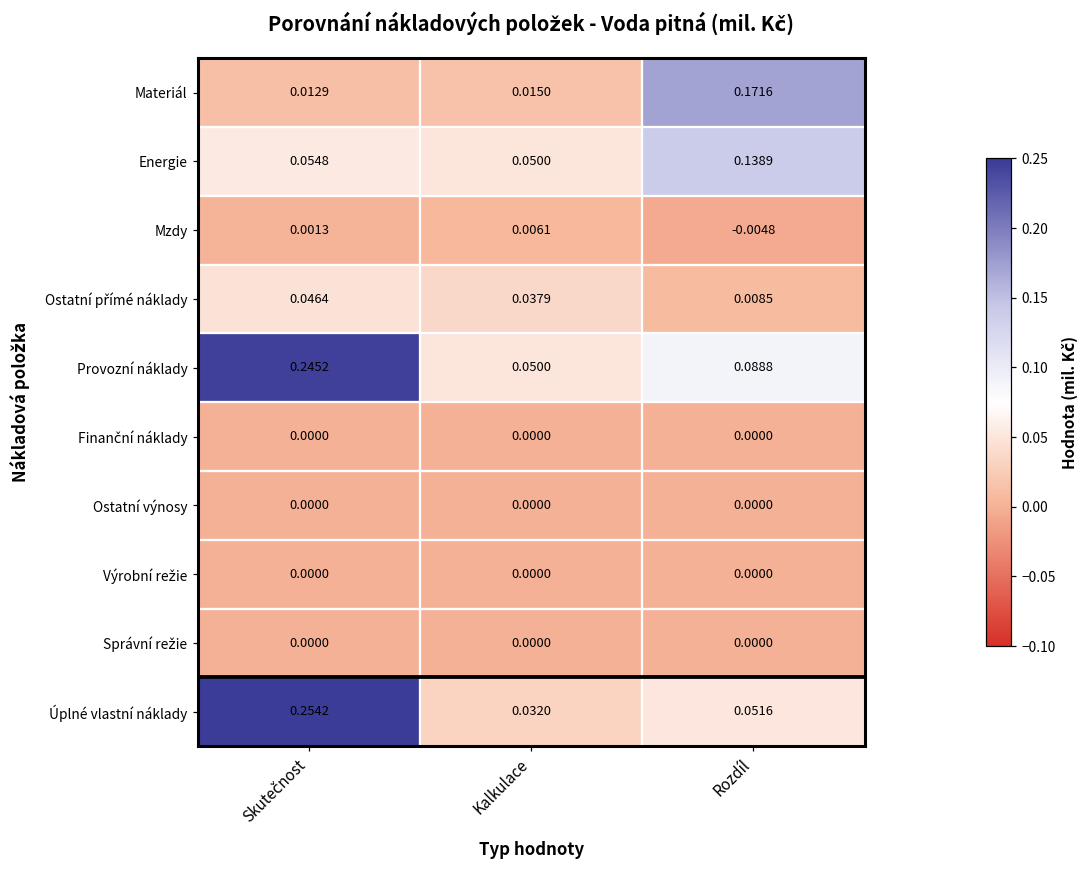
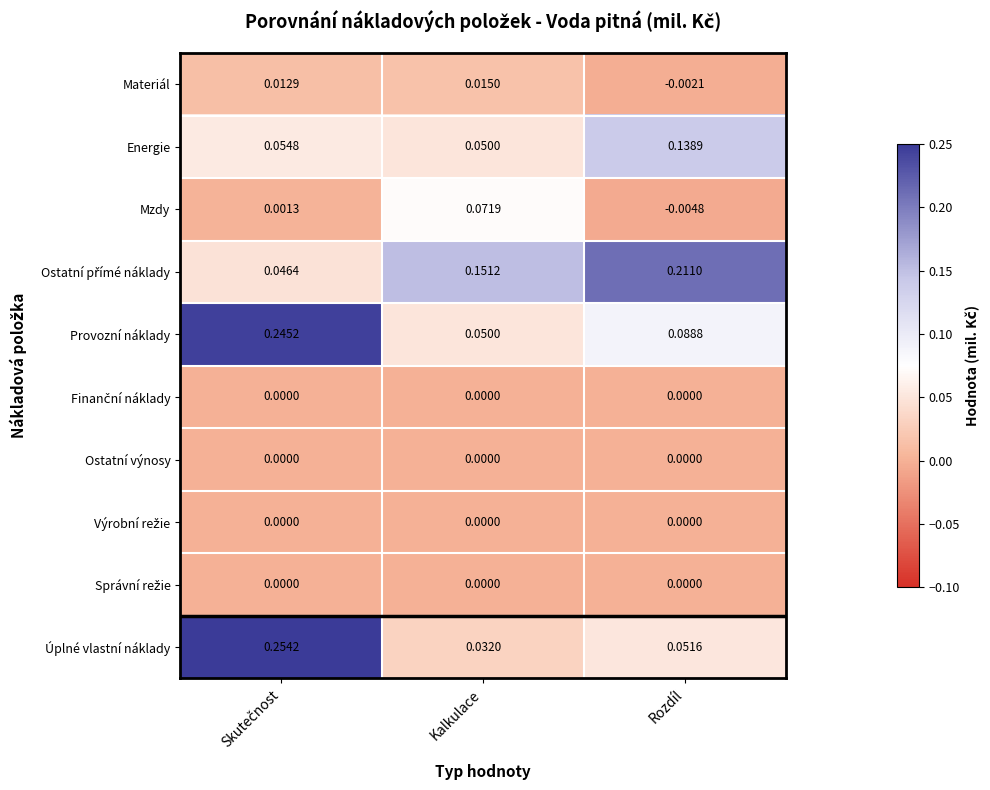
  {
    "Materiál": {
      "Skutečnost": 0.0129,
      "Kalkulace": 0.0150,
-     "Rozdíl": 0.1716
+     "Rozdíl": -0.0021
    },
    "Energie": {
      "Skutečnost": 0.0548,
      "Kalkulace": 0.0500,
      "Rozdíl": 0.1389
    },
    "Mzdy": {
      "Skutečnost": 0.0013,
-     "Kalkulace": 0.0061,
+     "Kalkulace": 0.0719,
      "Rozdíl": -0.0048
    },
    "Ostatní přímé náklady": {
      "Skutečnost": 0.0464,
-     "Kalkulace": 0.0379,
-     "Rozdíl": 0.0085
+     "Kalkulace": 0.1512,
+     "Rozdíl": 0.2110
    },
    "Provozní náklady": {
      "Skutečnost": 0.2452,
      "Kalkulace": 0.0500,
      "Rozdíl": 0.0888
    },
    "Finanční náklady": {
      "Skutečnost": 0.0000,
      "Kalkulace": 0.0000,
      "Rozdíl": 0.0000
    },
    "Ostatní výnosy": {
      "Skutečnost": 0.0000,
      "Kalkulace": 0.0000,
      "Rozdíl": 0.0000
    },
    "Výrobní režie": {
      "Skutečnost": 0.0000,
      "Kalkulace": 0.0000,
      "Rozdíl": 0.0000
    },
    "Správní režie": {
      "Skutečnost": 0.0000,
      "Kalkulace": 0.0000,
      "Rozdíl": 0.0000
    },
    "Úplné vlastní náklady": {
      "Skutečnost": 0.2542,
      "Kalkulace": 0.0320,
      "Rozdíl": 0.0516
    }
  }
